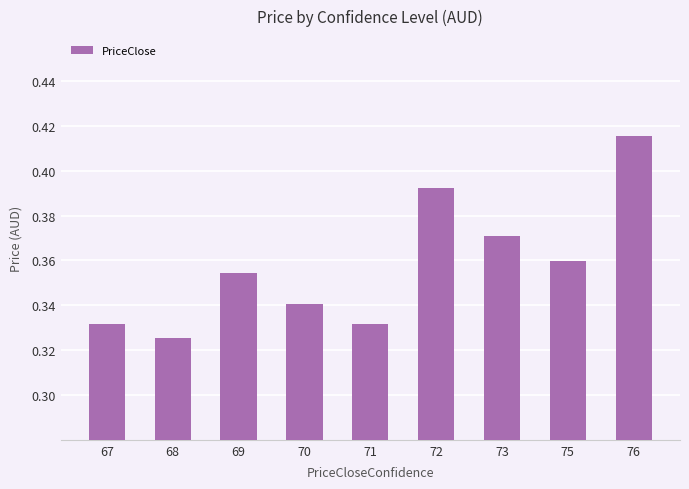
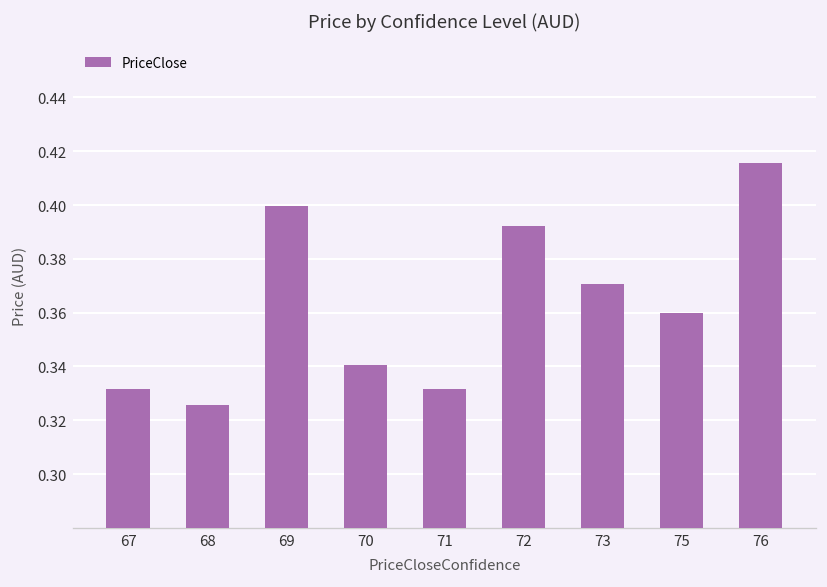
  {
    "67": 0.332,
    "68": 0.326,
-   "69": 0.354,
+   "69": 0.400,
    "70": 0.341,
    "71": 0.332,
    "72": 0.392,
    "73": 0.371,
    "75": 0.360,
    "76": 0.416
  }
